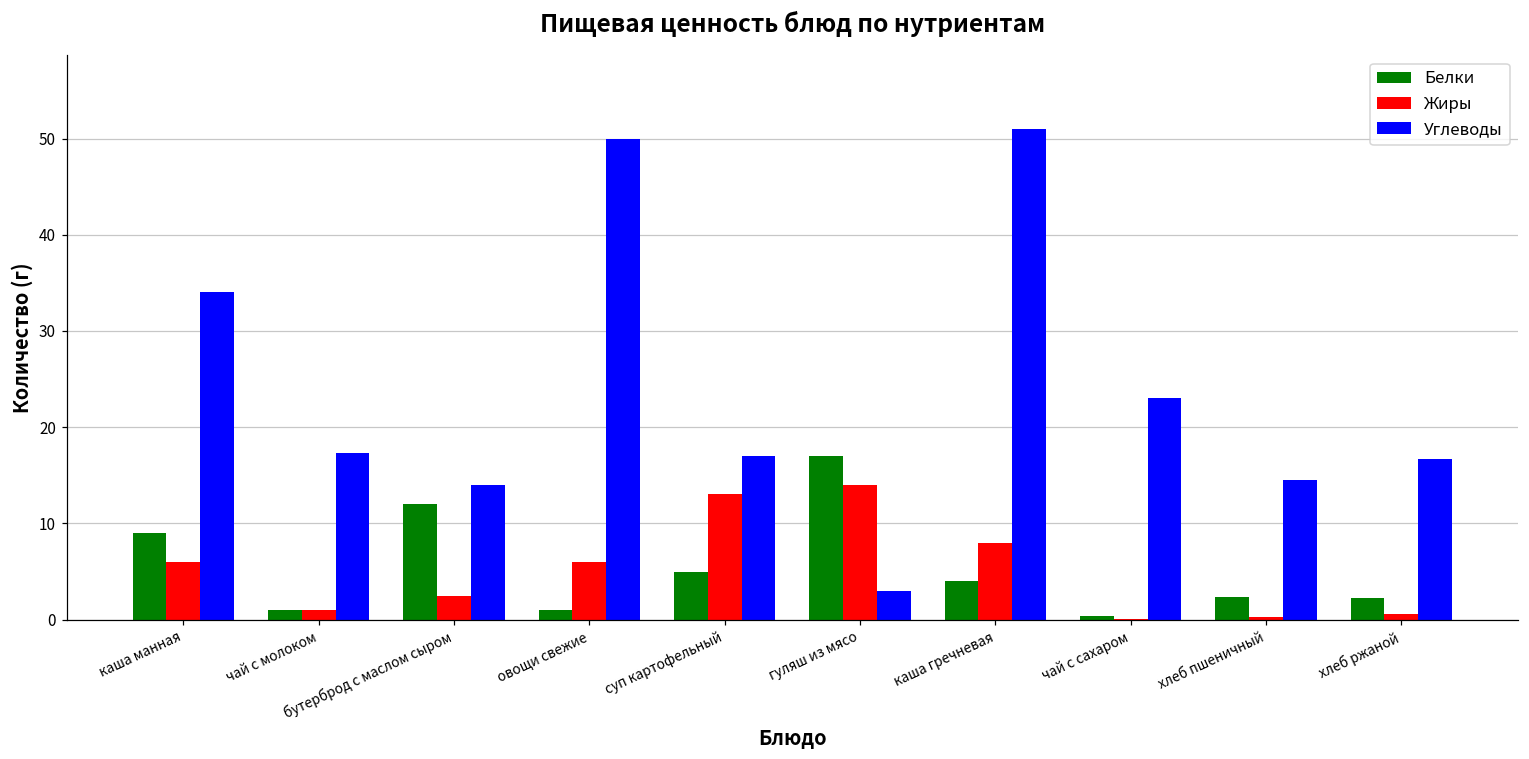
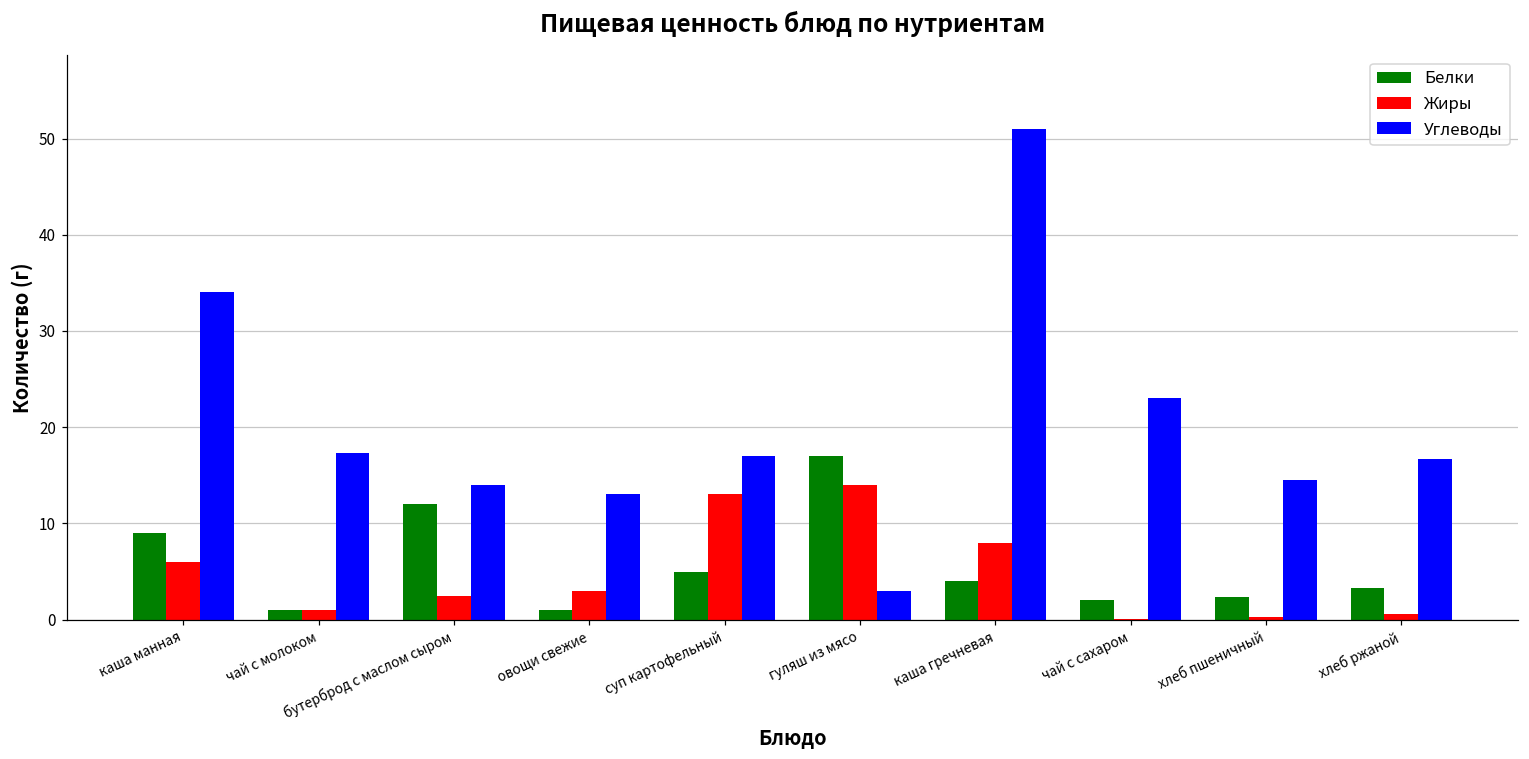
  {
    "Белки": {
      "каша манная": 9,
      "чай с молоком": 1,
      "бутерброд с маслом сыром": 12,
      "овощи свежие": 1,
      "суп картофельный": 5,
      "гуляш из мясо": 17,
      "каша гречневая": 4,
-     "чай с сахаром": 0,
+     "чай с сахаром": 2,
      "хлеб пшеничный": 2,
-     "хлеб ржаной": 2
+     "хлеб ржаной": 3
    },
    "Жиры": {
      "каша манная": 6,
      "чай с молоком": 1,
      "бутерброд с маслом сыром": 2,
-     "овощи свежие": 6,
+     "овощи свежие": 3,
      "суп картофельный": 13,
      "гуляш из мясо": 14,
      "каша гречневая": 8,
      "хлеб пшеничный": 0,
      "хлеб ржаной": 1
    },
    "Углеводы": {
      "каша манная": 34,
      "чай с молоком": 17,
      "бутерброд с маслом сыром": 14,
-     "овощи свежие": 50,
+     "овощи свежие": 13,
      "суп картофельный": 17,
      "гуляш из мясо": 3,
      "каша гречневая": 51,
      "чай с сахаром": 23,
      "хлеб пшеничный": 14,
      "хлеб ржаной": 17
    }
  }
